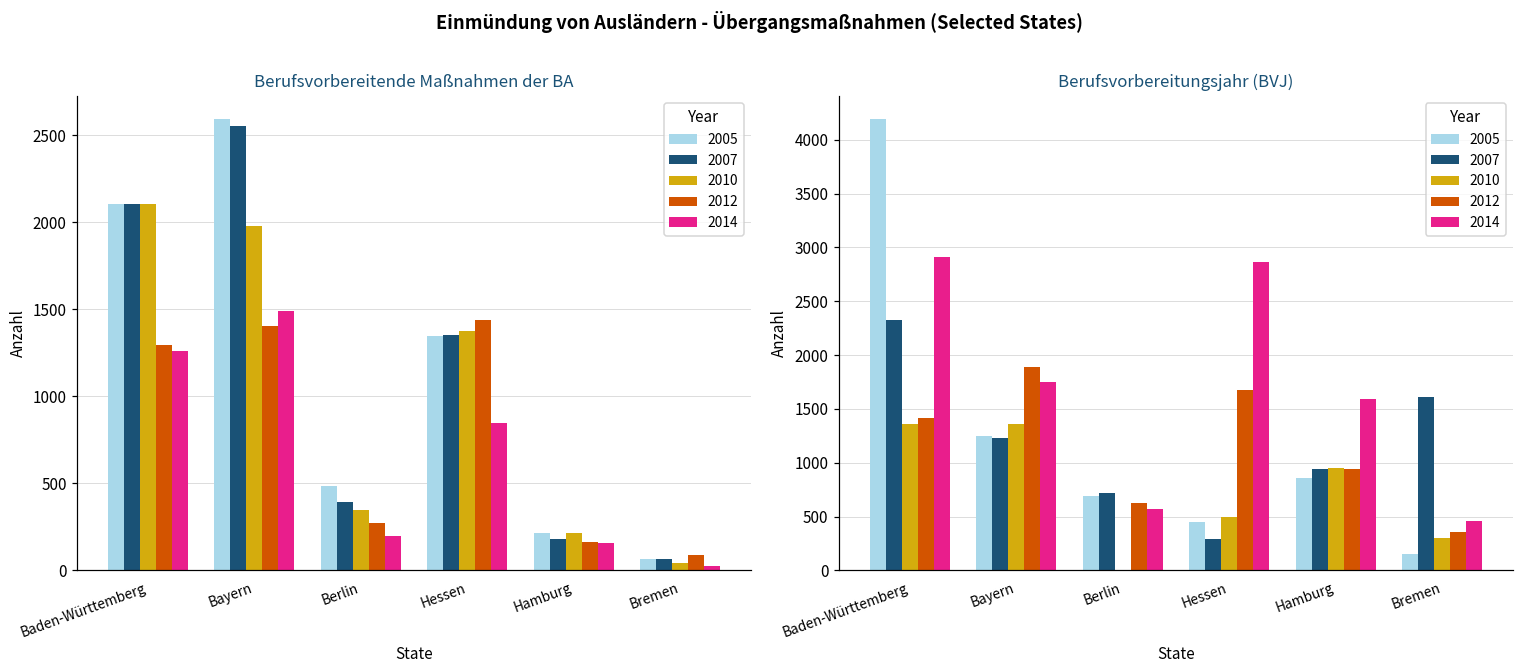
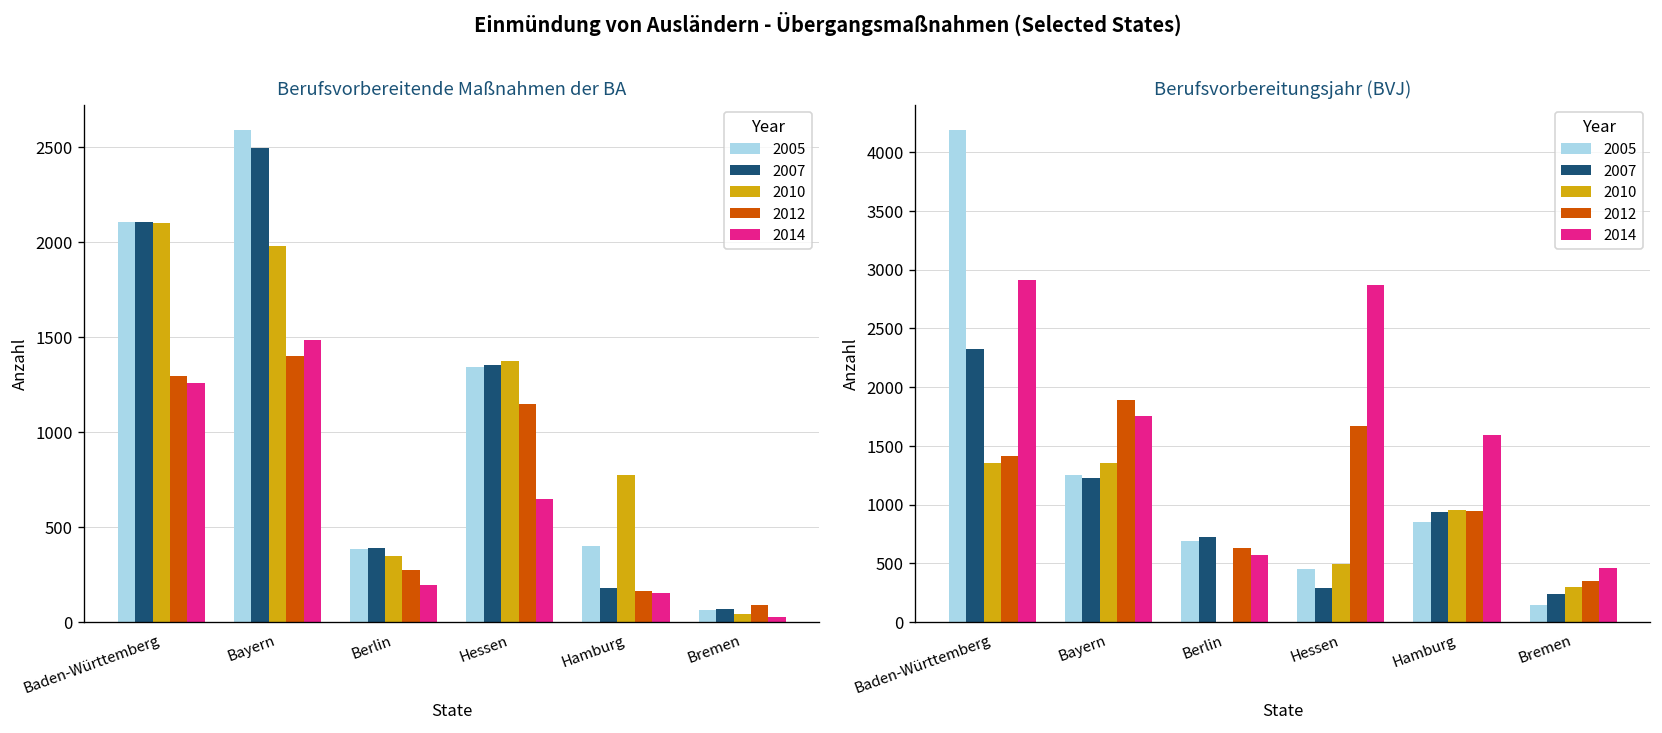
  {
    "Berufsvorbereitende Maßnahmen der BA": {
      "2005": {
        "Baden-Württemberg": 2110,
        "Bayern": 2590,
-       "Berlin": 480,
+       "Berlin": 380,
        "Hessen": 1340,
-       "Hamburg": 210,
+       "Hamburg": 400,
        "Bremen": 60
      },
      "2007": {
        "Baden-Württemberg": 2110,
-       "Bayern": 2550,
+       "Bayern": 2500,
        "Berlin": 390,
        "Hessen": 1350,
        "Hamburg": 180,
        "Bremen": 70
      },
      "2010": {
        "Baden-Württemberg": 2100,
        "Bayern": 1980,
        "Berlin": 350,
        "Hessen": 1370,
-       "Hamburg": 210,
+       "Hamburg": 770,
        "Bremen": 40
      },
      "2012": {
        "Baden-Württemberg": 1290,
        "Bayern": 1400,
        "Berlin": 270,
-       "Hessen": 1440,
+       "Hessen": 1150,
        "Hamburg": 170,
        "Bremen": 90
      },
      "2014": {
        "Baden-Württemberg": 1260,
        "Bayern": 1490,
        "Berlin": 200,
-       "Hessen": 850,
+       "Hessen": 650,
        "Hamburg": 160,
        "Bremen": 30
      }
    },
    "Berufsvorbereitungsjahr (BVJ)": {
      "2005": {
        "Baden-Württemberg": 4200,
        "Bayern": 1300,
        "Berlin": 700,
        "Hessen": 500,
        "Hamburg": 900,
        "Bremen": 200
      },
      "2007": {
        "Baden-Württemberg": 2300,
        "Bayern": 1200,
        "Berlin": 700,
        "Hessen": 300,
        "Hamburg": 900,
-       "Bremen": 1600
+       "Bremen": 200
      },
      "2010": {
        "Baden-Württemberg": 1400,
        "Bayern": 1400,
        "Hessen": 500,
        "Hamburg": 1000,
        "Bremen": 300
      },
      "2012": {
        "Baden-Württemberg": 1400,
        "Bayern": 1900,
        "Berlin": 600,
        "Hessen": 1700,
        "Hamburg": 900,
        "Bremen": 400
      },
      "2014": {
        "Baden-Württemberg": 2900,
        "Bayern": 1800,
        "Berlin": 600,
        "Hessen": 2900,
        "Hamburg": 1600,
        "Bremen": 500
      }
    }
  }
